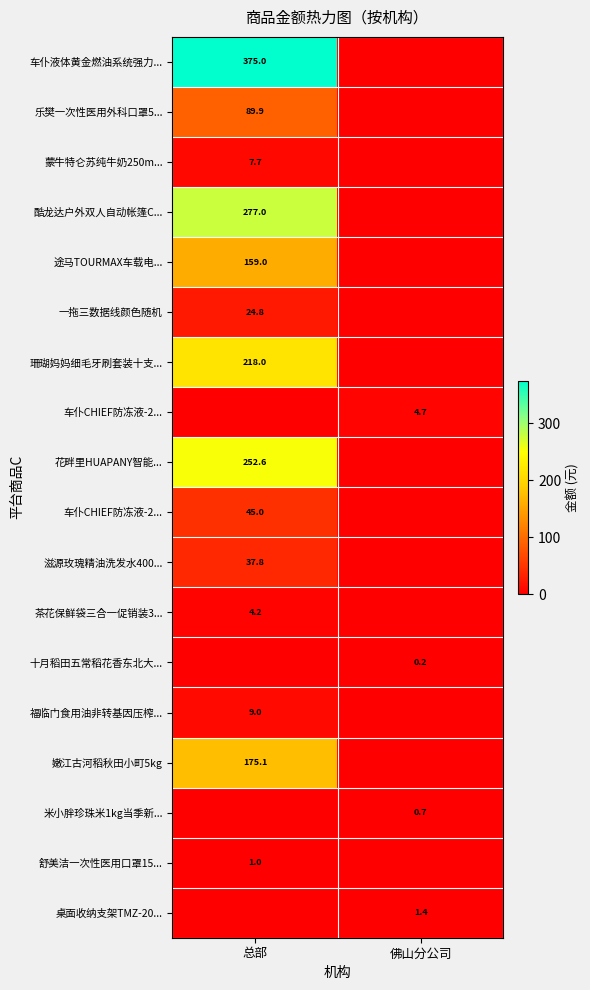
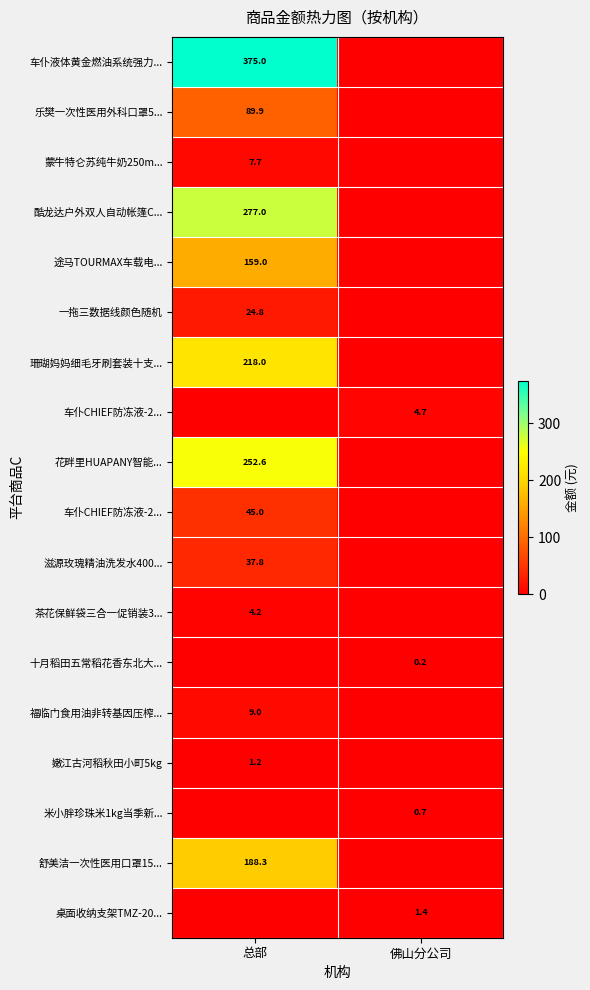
  {
    "车仆液体黄金燃油系统强力...": {
      "总部": 375.0
    },
    "乐樊一次性医用外科口罩5...": {
      "总部": 89.9
    },
    "蒙牛特仑苏纯牛奶250m...": {
      "总部": 7.7
    },
    "酷龙达户外双人自动帐篷C...": {
      "总部": 277.0
    },
    "途马TOURMAX车载电...": {
      "总部": 159.0
    },
    "一拖三数据线颜色随机": {
      "总部": 24.8
    },
    "珊瑚妈妈细毛牙刷套装十支...": {
      "总部": 218.0
    },
    "花畔里HUAPANY智能...": {
      "总部": 252.6
    },
    "滋源玫瑰精油洗发水400...": {
      "总部": 37.8
    },
    "茶花保鲜袋三合一促销装3...": {
      "总部": 4.2
    },
    "十月稻田五常稻花香东北大...": {
      "佛山分公司": 0.2
    },
    "福临门食用油非转基因压榨...": {
      "总部": 9.0
    },
    "嫩江古河稻秋田小町5kg": {
-     "总部": 175.1
+     "总部": 1.2
    },
    "米小胖珍珠米1kg当季新...": {
      "佛山分公司": 0.7
    },
    "舒美洁一次性医用口罩15...": {
-     "总部": 1.0
+     "总部": 188.3
    },
    "桌面收纳支架TMZ-20...": {
      "佛山分公司": 1.4
    }
  }
